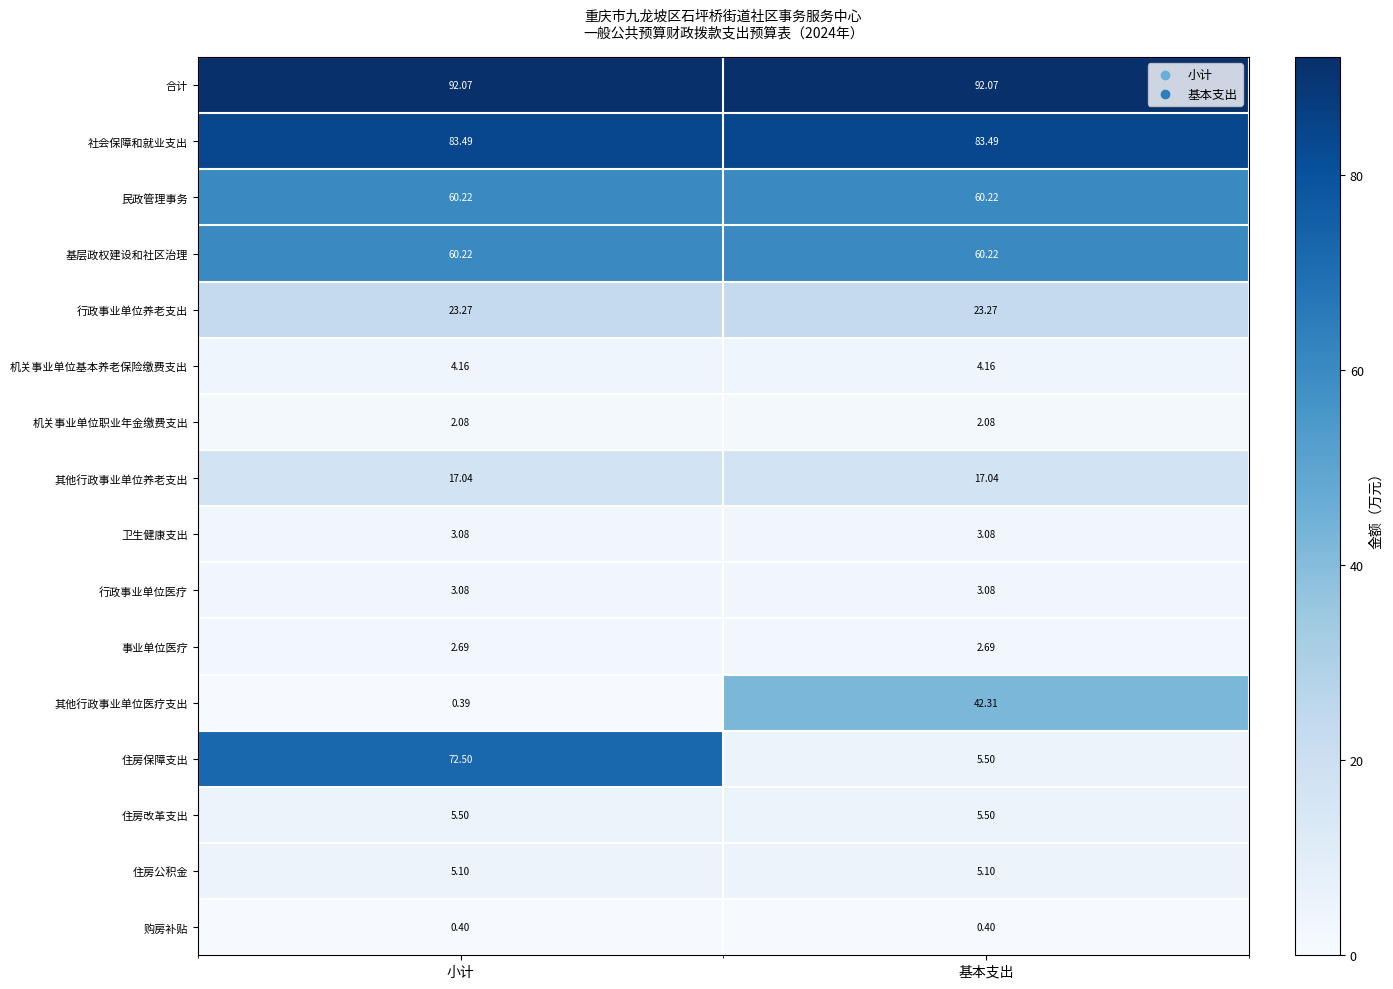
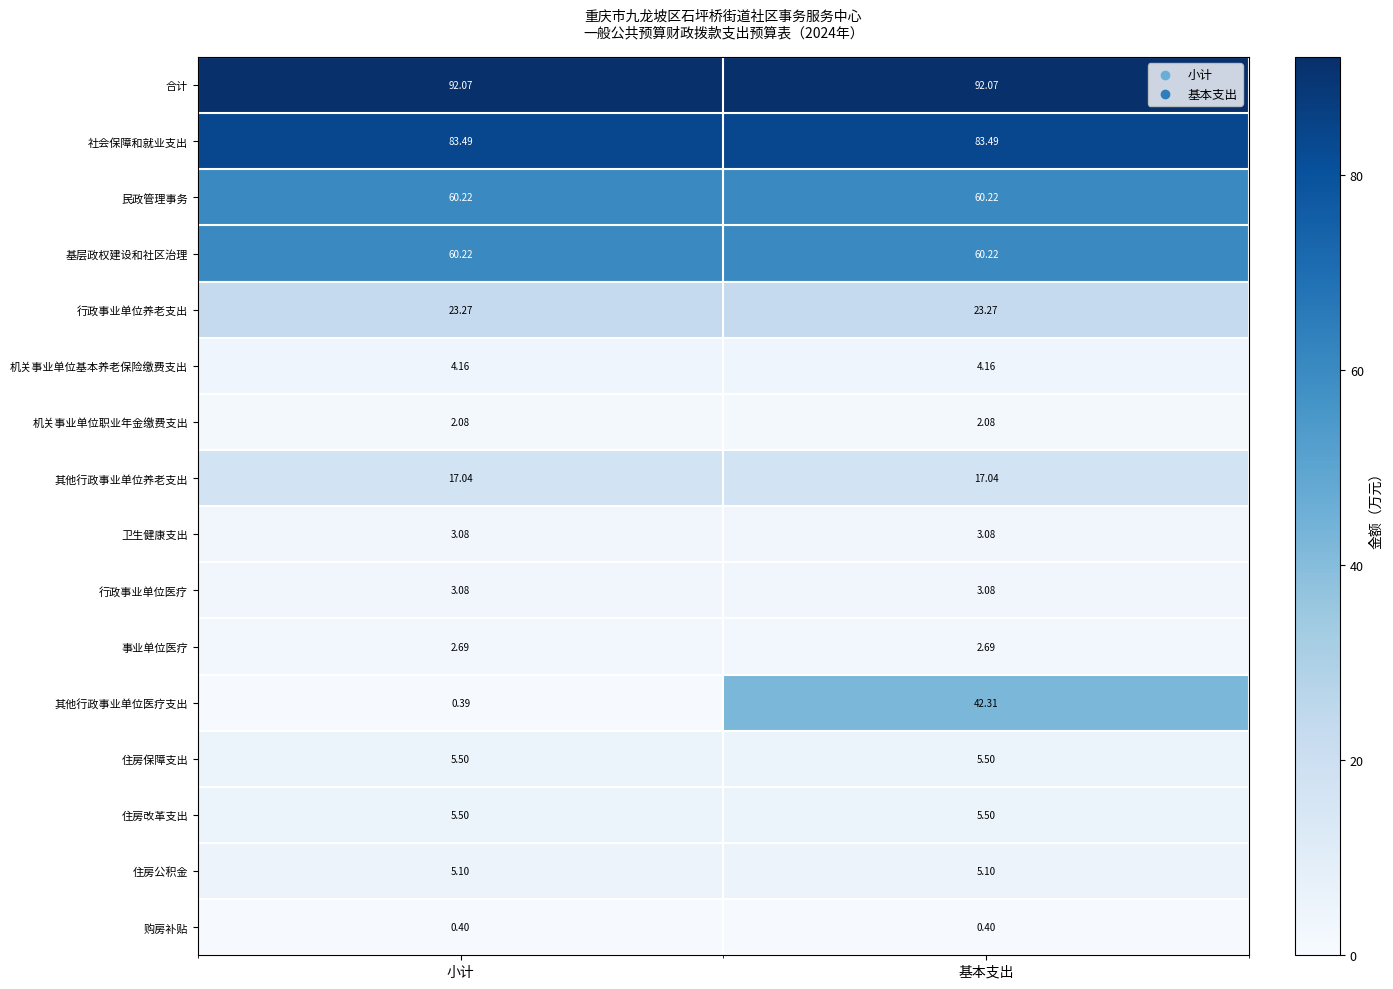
  {
    "合计": {
      "小计": 92.07,
      "基本支出": 92.07
    },
    "社会保障和就业支出": {
      "小计": 83.49,
      "基本支出": 83.49
    },
    "民政管理事务": {
      "小计": 60.22,
      "基本支出": 60.22
    },
    "基层政权建设和社区治理": {
      "小计": 60.22,
      "基本支出": 60.22
    },
    "行政事业单位养老支出": {
      "小计": 23.27,
      "基本支出": 23.27
    },
    "机关事业单位基本养老保险缴费支出": {
      "小计": 4.16,
      "基本支出": 4.16
    },
    "机关事业单位职业年金缴费支出": {
      "小计": 2.08,
      "基本支出": 2.08
    },
    "其他行政事业单位养老支出": {
      "小计": 17.04,
      "基本支出": 17.04
    },
    "卫生健康支出": {
      "小计": 3.08,
      "基本支出": 3.08
    },
    "行政事业单位医疗": {
      "小计": 3.08,
      "基本支出": 3.08
    },
    "事业单位医疗": {
      "小计": 2.69,
      "基本支出": 2.69
    },
    "其他行政事业单位医疗支出": {
      "小计": 0.39,
      "基本支出": 42.31
    },
    "住房保障支出": {
-     "小计": 72.50,
+     "小计": 5.50,
      "基本支出": 5.50
    },
    "住房改革支出": {
      "小计": 5.50,
      "基本支出": 5.50
    },
    "住房公积金": {
      "小计": 5.10,
      "基本支出": 5.10
    },
    "购房补贴": {
      "小计": 0.40,
      "基本支出": 0.40
    }
  }
